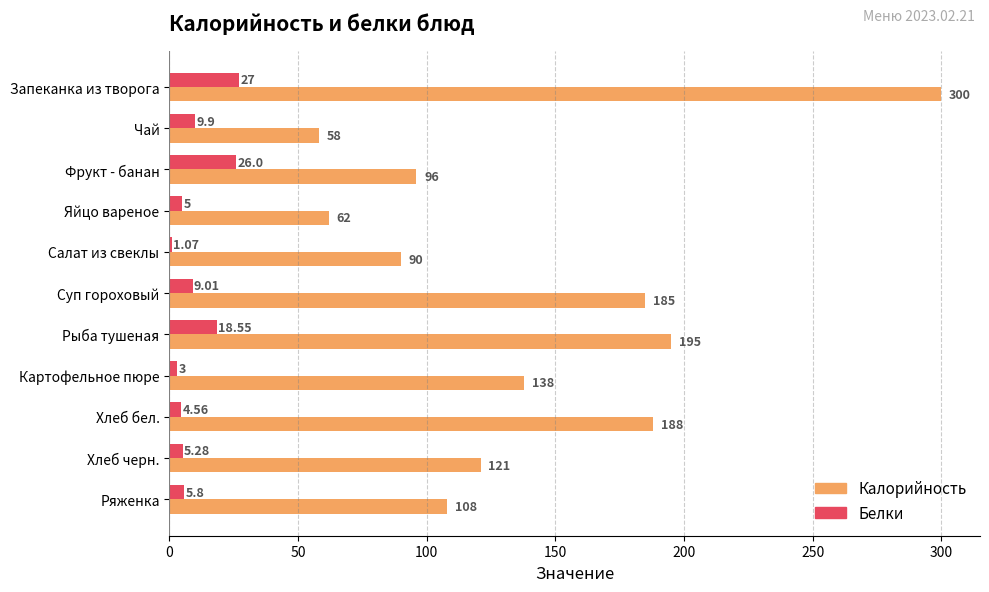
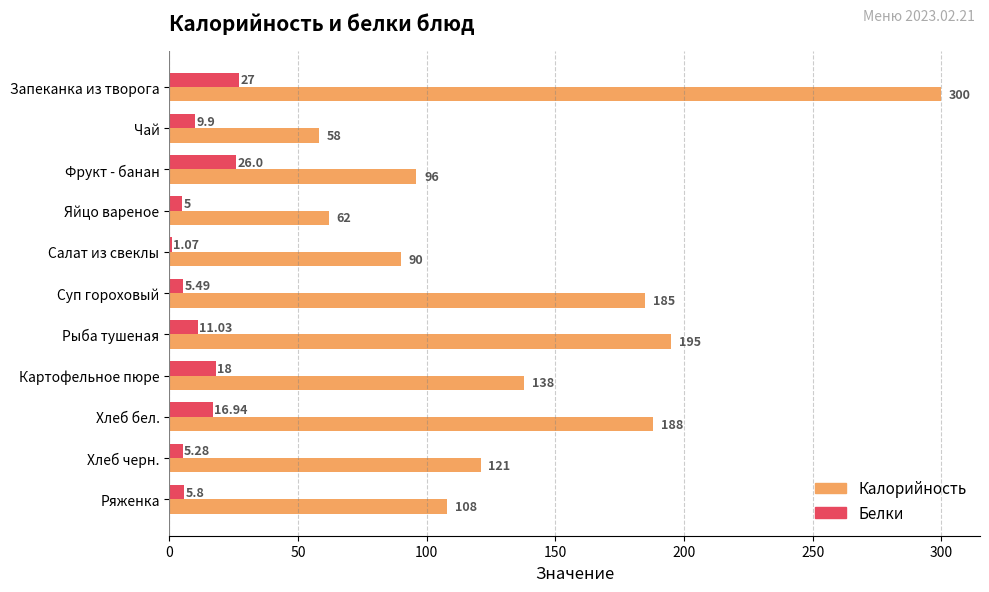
  {
    "Калорийность": {
      "Запеканка из творога": 300,
      "Чай": 58,
      "Фрукт - банан": 96,
      "Яйцо вареное": 62,
      "Салат из свеклы": 90,
      "Суп гороховый": 185,
      "Рыба тушеная": 195,
      "Картофельное пюре": 138,
      "Хлеб бел.": 188,
      "Хлеб черн.": 121,
      "Ряженка": 108
    },
    "Белки": {
      "Запеканка из творога": 27,
      "Чай": 9.9,
      "Фрукт - банан": 26.0,
      "Яйцо вареное": 5,
      "Салат из свеклы": 1.07,
-     "Суп гороховый": 9.01,
-     "Рыба тушеная": 18.55,
-     "Картофельное пюре": 3,
-     "Хлеб бел.": 4.56,
+     "Суп гороховый": 5.49,
+     "Рыба тушеная": 11.03,
+     "Картофельное пюре": 18,
+     "Хлеб бел.": 16.94,
      "Хлеб черн.": 5.28,
      "Ряженка": 5.8
    }
  }
